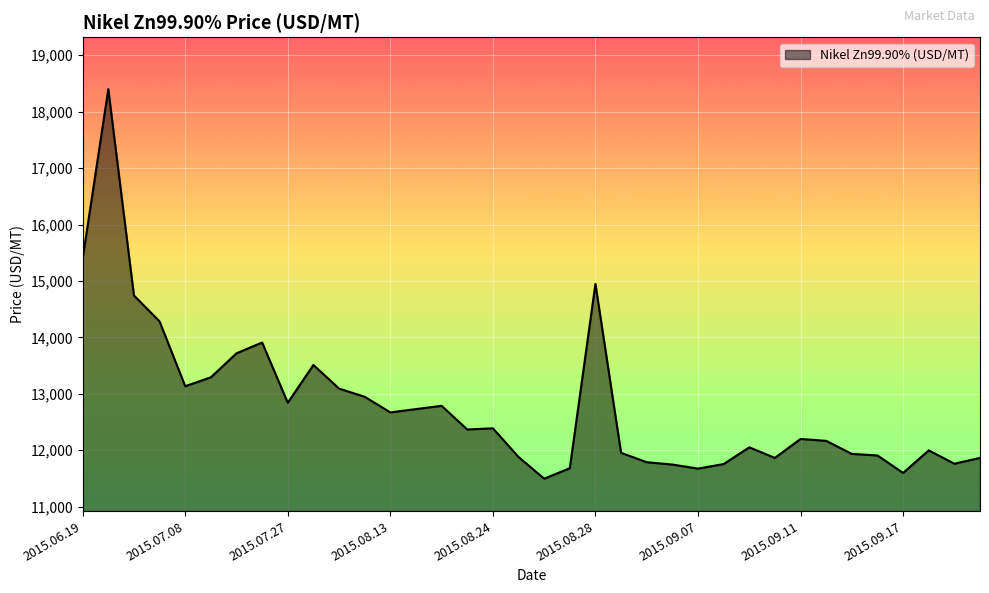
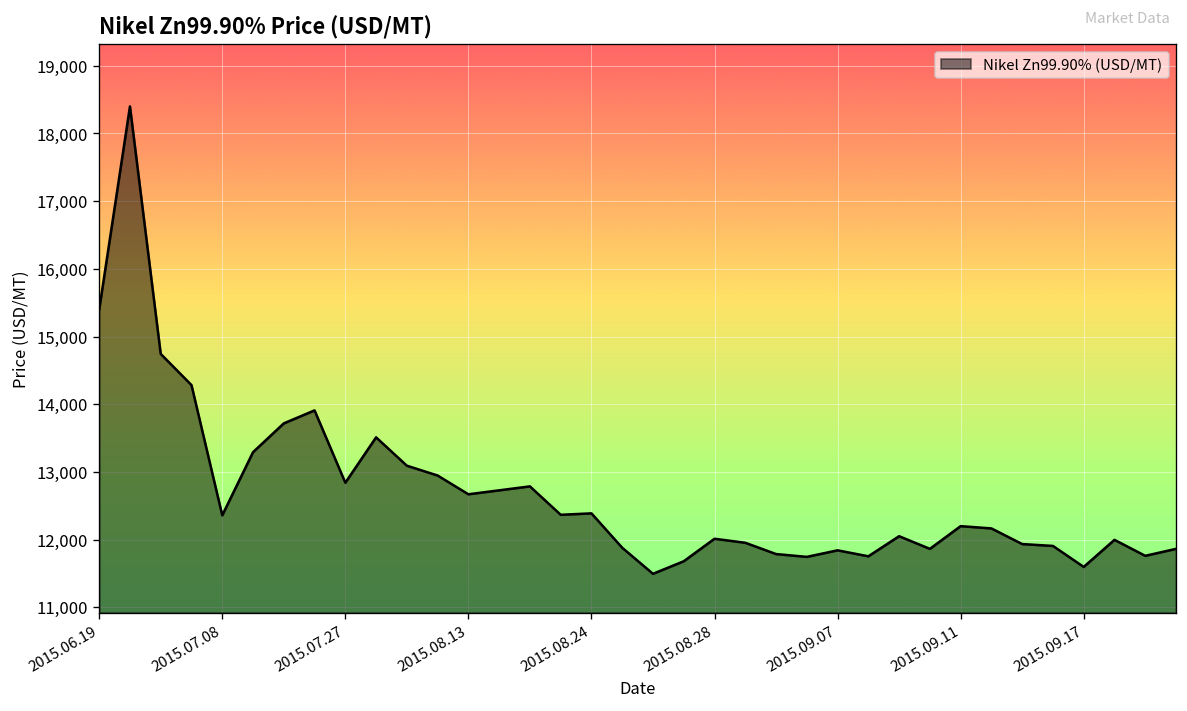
  {
    "2015.06.19": "15,400",
-   "2015.07.08": "13,100",
+   "2015.07.08": "12,400",
    "2015.07.27": "12,800",
    "2015.08.13": "12,700",
    "2015.08.24": "12,400",
-   "2015.08.28": "14,900",
-   "2015.09.07": "11,700",
+   "2015.08.28": "12,000",
+   "2015.09.07": "11,800",
    "2015.09.11": "12,200",
    "2015.09.17": "11,600"
  }
